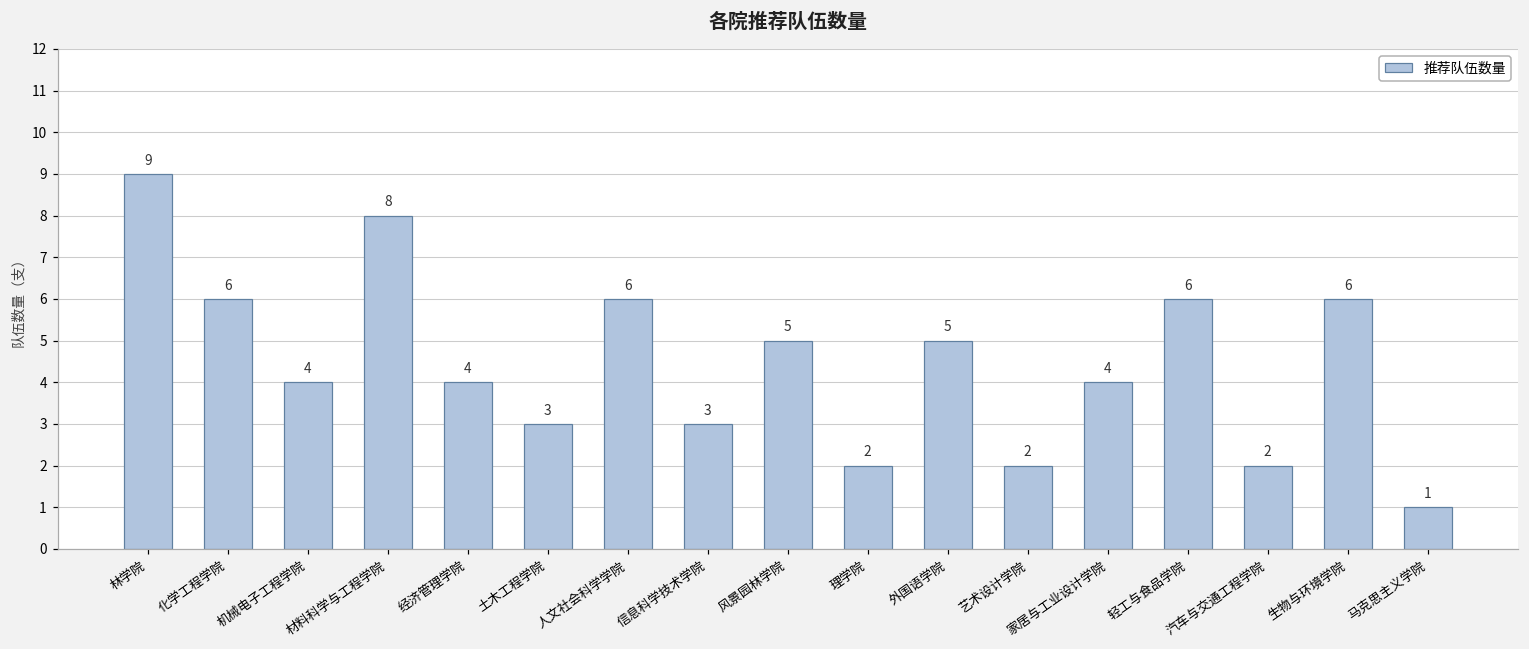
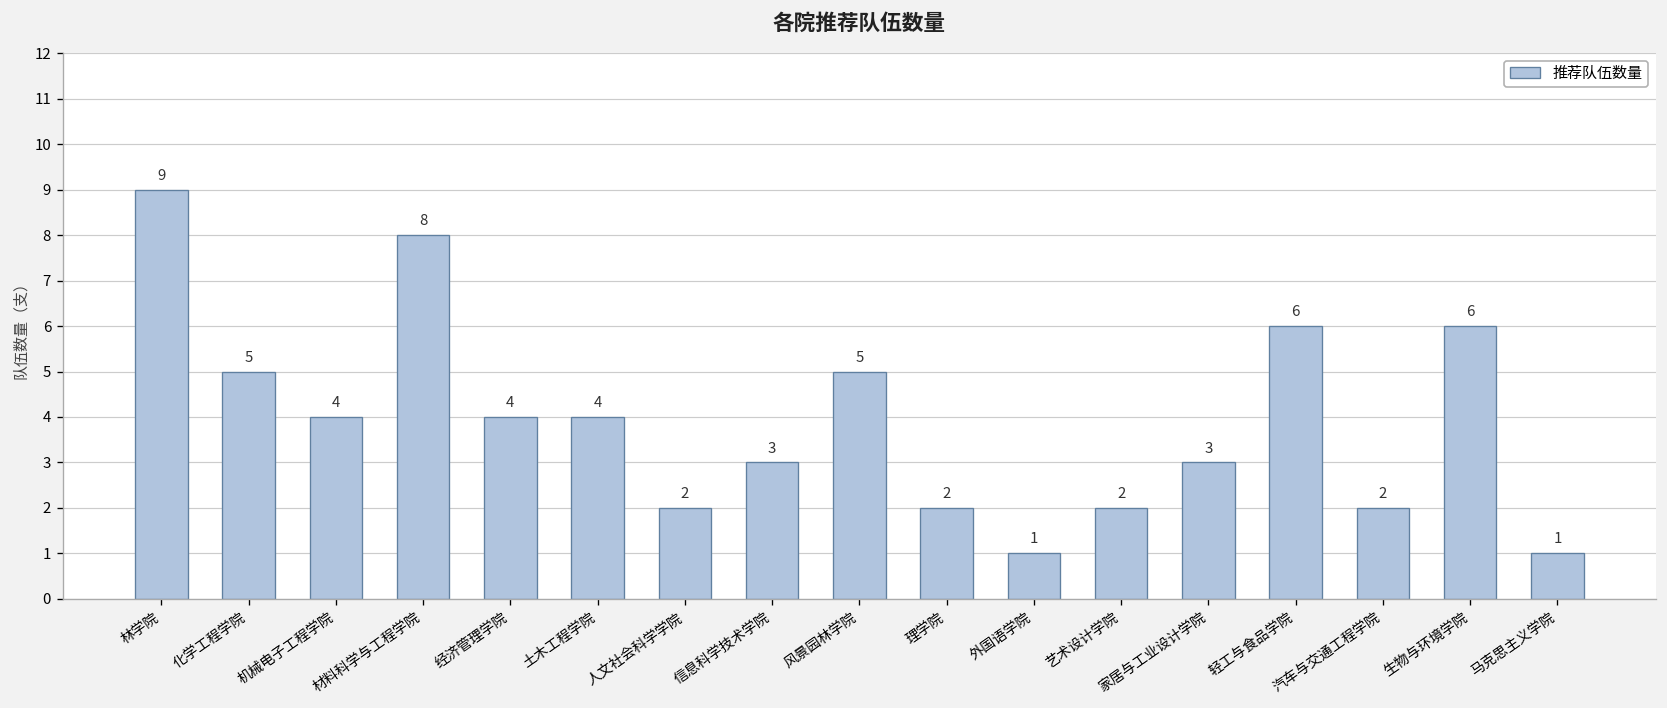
  {
    "林学院": 9,
-   "化学工程学院": 6,
+   "化学工程学院": 5,
    "机械电子工程学院": 4,
    "材料科学与工程学院": 8,
    "经济管理学院": 4,
-   "土木工程学院": 3,
-   "人文社会科学学院": 6,
+   "土木工程学院": 4,
+   "人文社会科学学院": 2,
    "信息科学技术学院": 3,
    "风景园林学院": 5,
    "理学院": 2,
-   "外国语学院": 5,
+   "外国语学院": 1,
    "艺术设计学院": 2,
-   "家居与工业设计学院": 4,
+   "家居与工业设计学院": 3,
    "轻工与食品学院": 6,
    "汽车与交通工程学院": 2,
    "生物与环境学院": 6,
    "马克思主义学院": 1
  }
